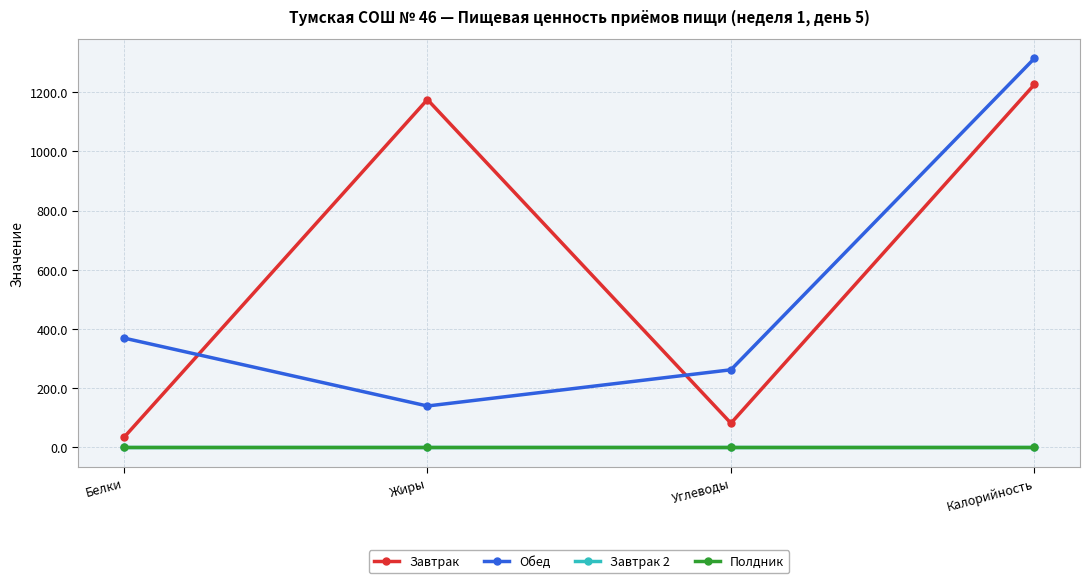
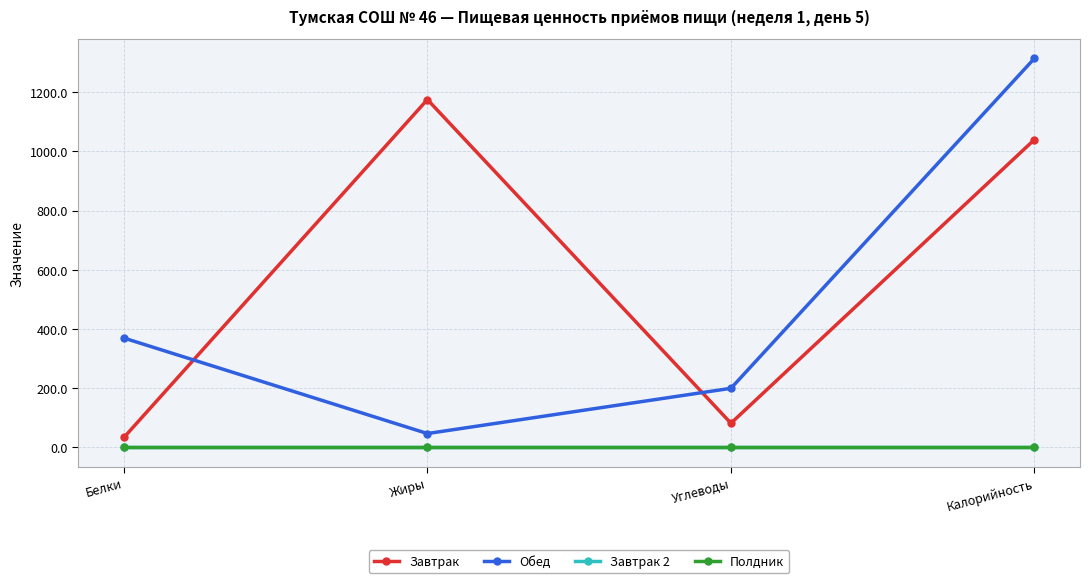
  {
    "Завтрак": {
      "Белки": 30,
      "Жиры": 1180,
      "Углеводы": 80,
-     "Калорийность": 1230
+     "Калорийность": 1040
    },
    "Обед": {
      "Белки": 370,
-     "Жиры": 140,
-     "Углеводы": 260,
+     "Жиры": 50,
+     "Углеводы": 200,
      "Калорийность": 1310
    },
    "Полдник": {
      "Белки": 0,
      "Жиры": 0,
      "Углеводы": 0,
      "Калорийность": 0
    }
  }
